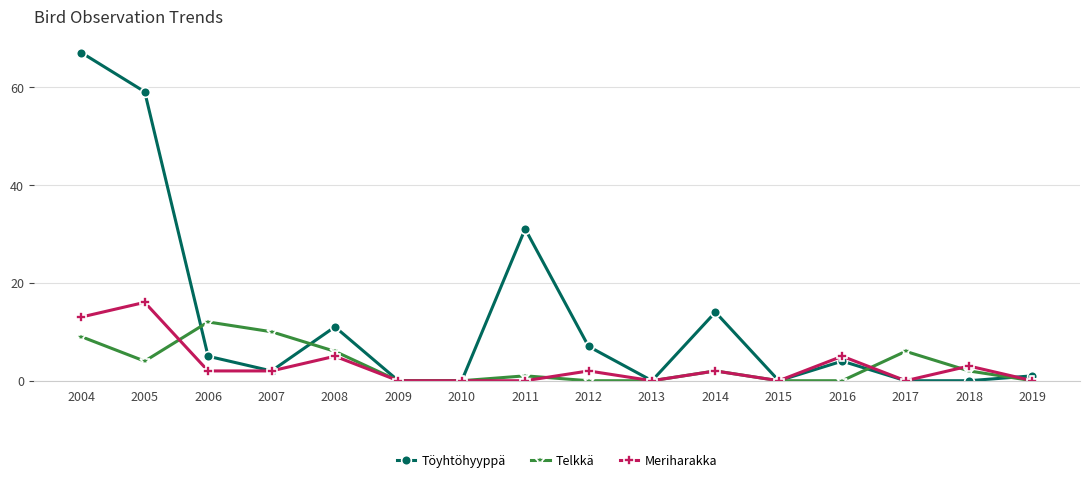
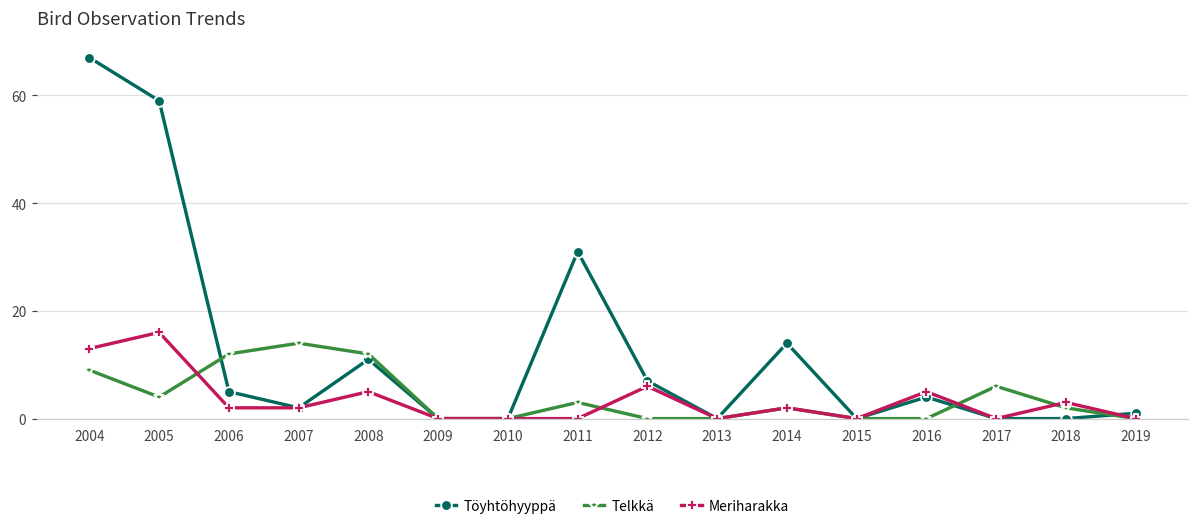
  {
    "Töyhtöhyyppä": {
      "2004": 67,
      "2005": 59,
      "2006": 5,
      "2008": 11,
      "2011": 31,
      "2012": 7,
      "2014": 14,
      "2016": 4,
      "2018": 0,
      "2019": 1
    },
    "Telkkä": {
      "2004": 9,
      "2005": 4,
      "2006": 12,
-     "2007": 10,
-     "2008": 6,
-     "2011": 1,
+     "2007": 14,
+     "2008": 12,
+     "2011": 3,
      "2012": 0,
      "2016": 0,
      "2017": 6,
      "2018": 2
    },
    "Meriharakka": {
      "2004": 13,
      "2005": 16,
      "2006": 2,
      "2008": 5,
      "2011": 0,
-     "2012": 2,
+     "2012": 6,
      "2016": 5,
      "2018": 3
    }
  }
